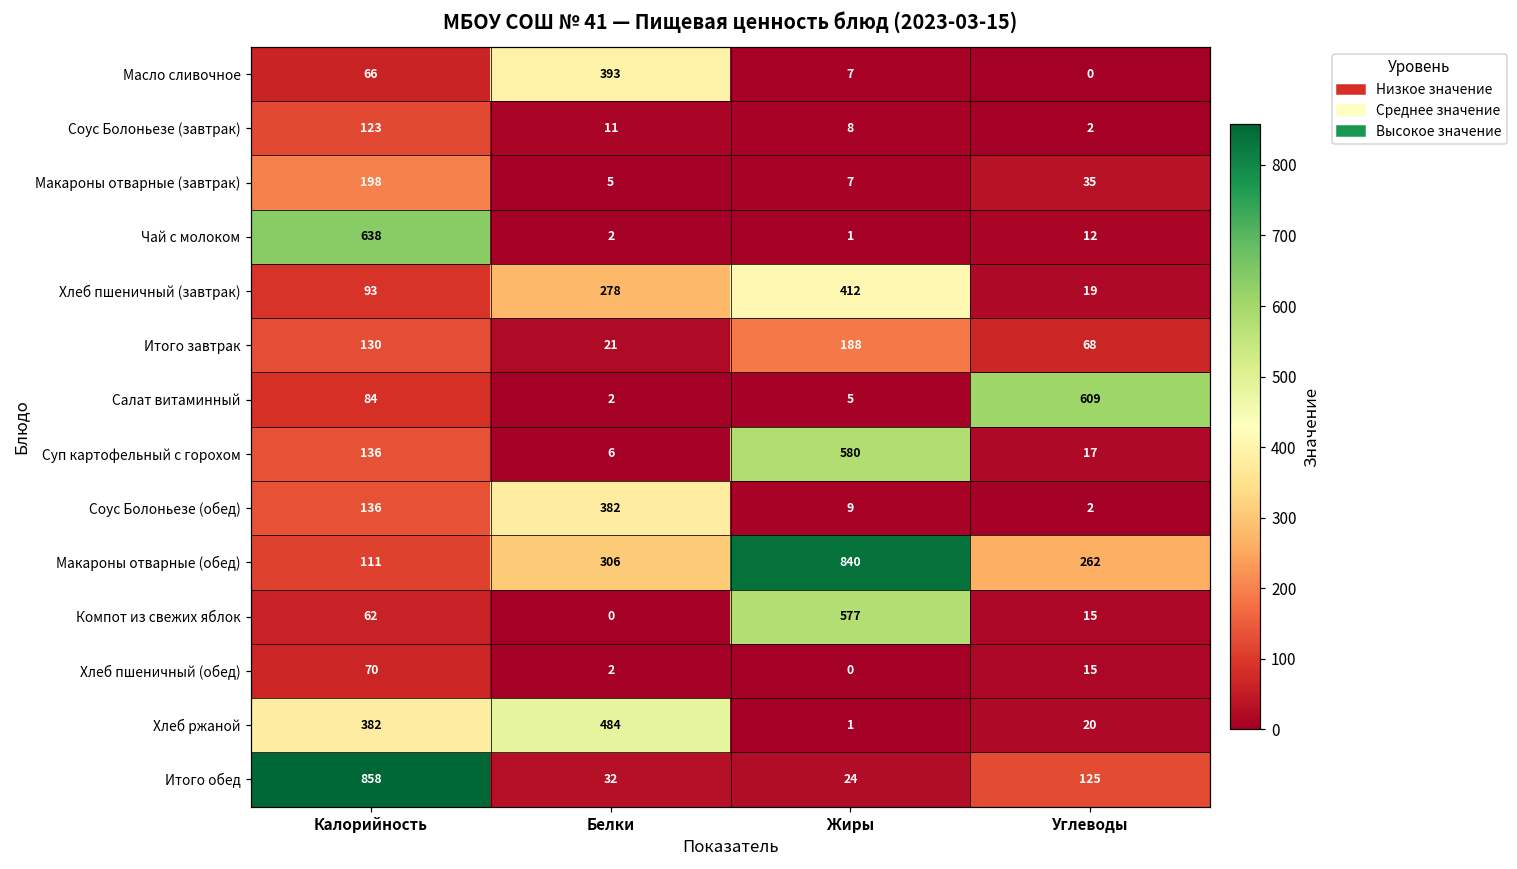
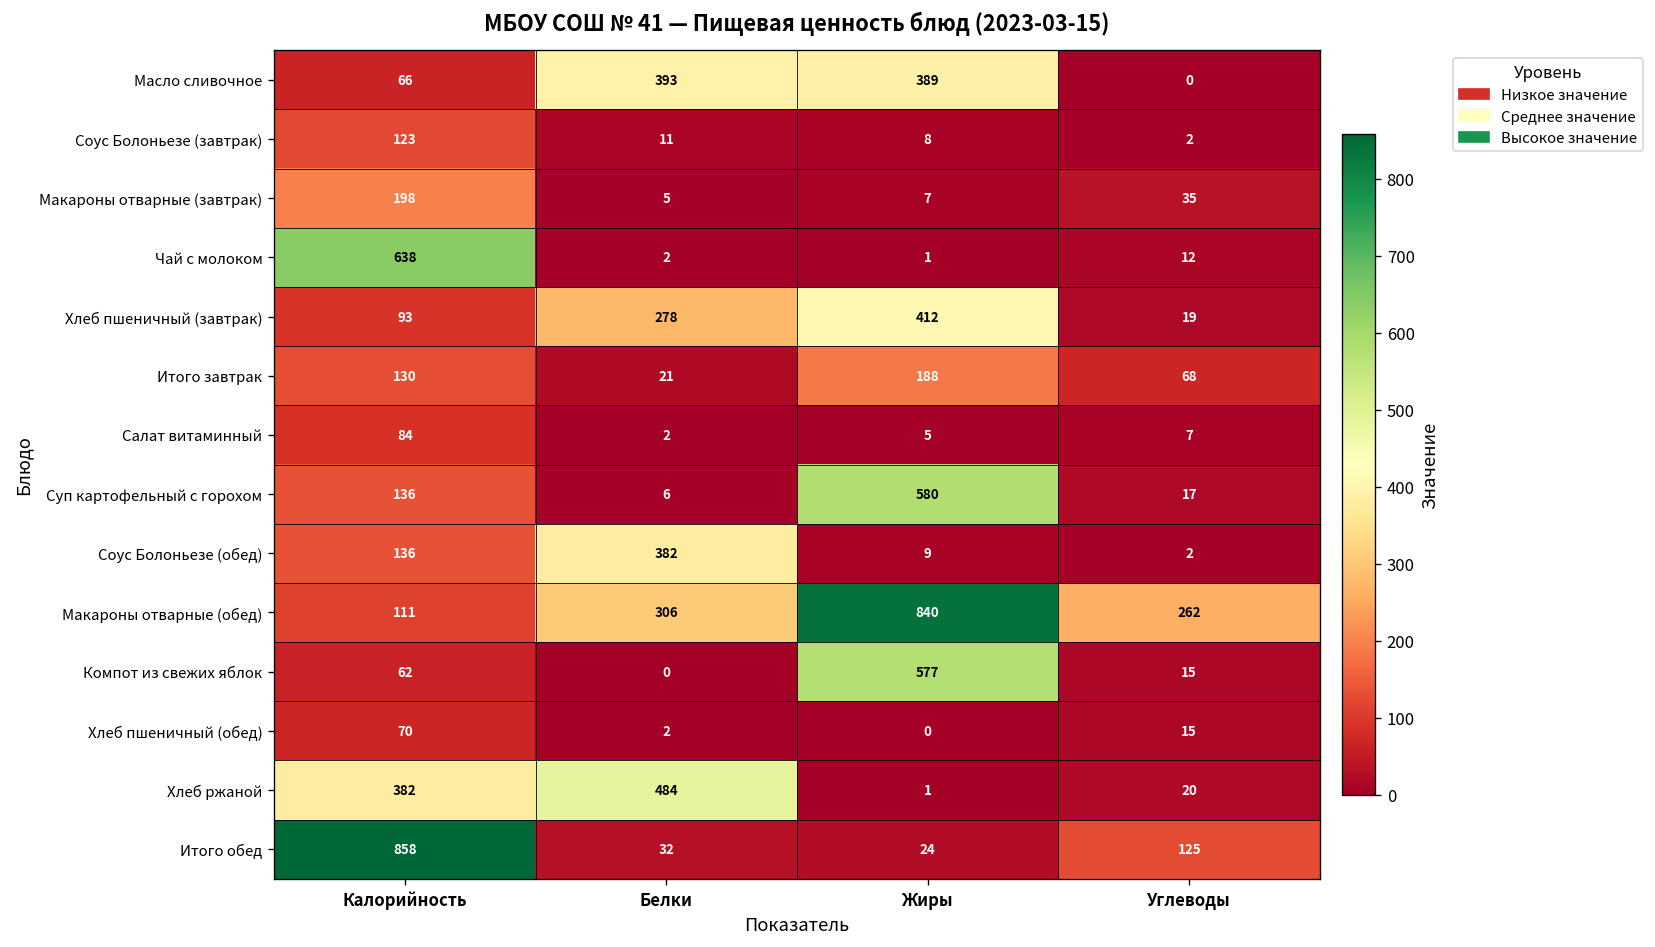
  {
    "Масло сливочное": {
      "Калорийность": 66,
      "Белки": 393,
-     "Жиры": 7,
+     "Жиры": 389,
      "Углеводы": 0
    },
    "Соус Болоньезе (завтрак)": {
      "Калорийность": 123,
      "Белки": 11,
      "Жиры": 8,
      "Углеводы": 2
    },
    "Макароны отварные (завтрак)": {
      "Калорийность": 198,
      "Белки": 5,
      "Жиры": 7,
      "Углеводы": 35
    },
    "Чай с молоком": {
      "Калорийность": 638,
      "Белки": 2,
      "Жиры": 1,
      "Углеводы": 12
    },
    "Хлеб пшеничный (завтрак)": {
      "Калорийность": 93,
      "Белки": 278,
      "Жиры": 412,
      "Углеводы": 19
    },
    "Итого завтрак": {
      "Калорийность": 130,
      "Белки": 21,
      "Жиры": 188,
      "Углеводы": 68
    },
    "Салат витаминный": {
      "Калорийность": 84,
      "Белки": 2,
      "Жиры": 5,
-     "Углеводы": 609
+     "Углеводы": 7
    },
    "Суп картофельный с горохом": {
      "Калорийность": 136,
      "Белки": 6,
      "Жиры": 580,
      "Углеводы": 17
    },
    "Соус Болоньезе (обед)": {
      "Калорийность": 136,
      "Белки": 382,
      "Жиры": 9,
      "Углеводы": 2
    },
    "Макароны отварные (обед)": {
      "Калорийность": 111,
      "Белки": 306,
      "Жиры": 840,
      "Углеводы": 262
    },
    "Компот из свежих яблок": {
      "Калорийность": 62,
      "Белки": 0,
      "Жиры": 577,
      "Углеводы": 15
    },
    "Хлеб пшеничный (обед)": {
      "Калорийность": 70,
      "Белки": 2,
      "Жиры": 0,
      "Углеводы": 15
    },
    "Хлеб ржаной": {
      "Калорийность": 382,
      "Белки": 484,
      "Жиры": 1,
      "Углеводы": 20
    },
    "Итого обед": {
      "Калорийность": 858,
      "Белки": 32,
      "Жиры": 24,
      "Углеводы": 125
    }
  }
